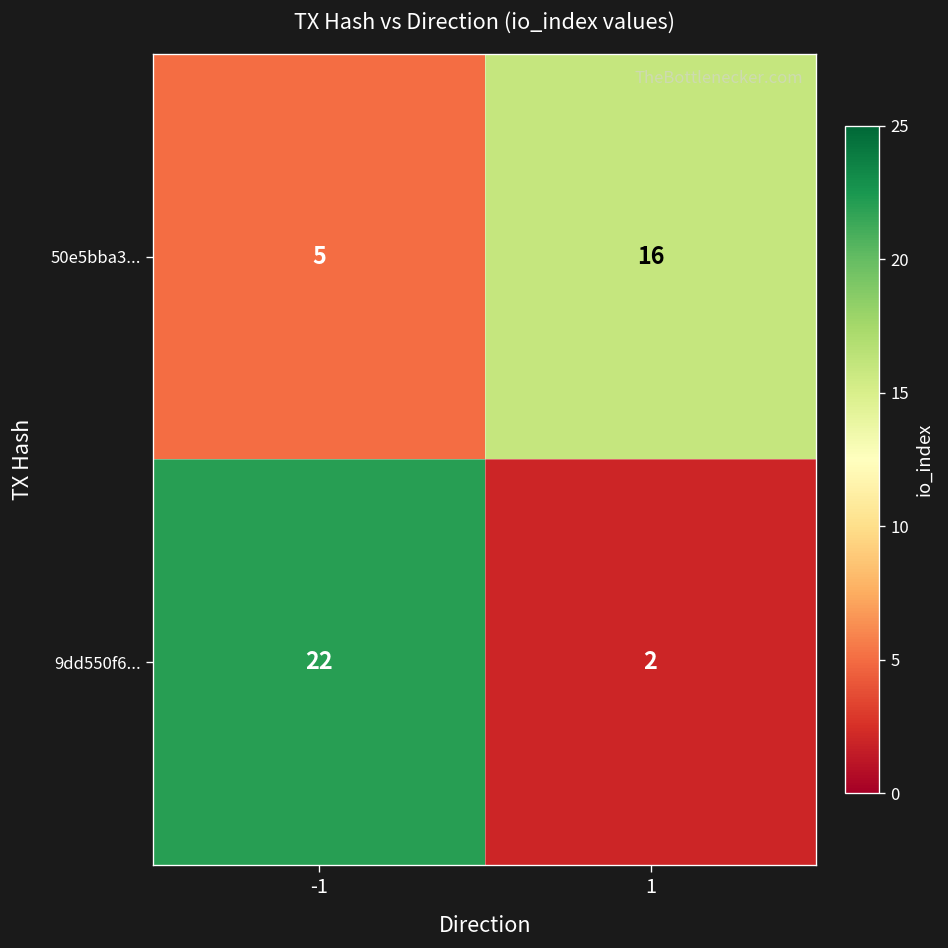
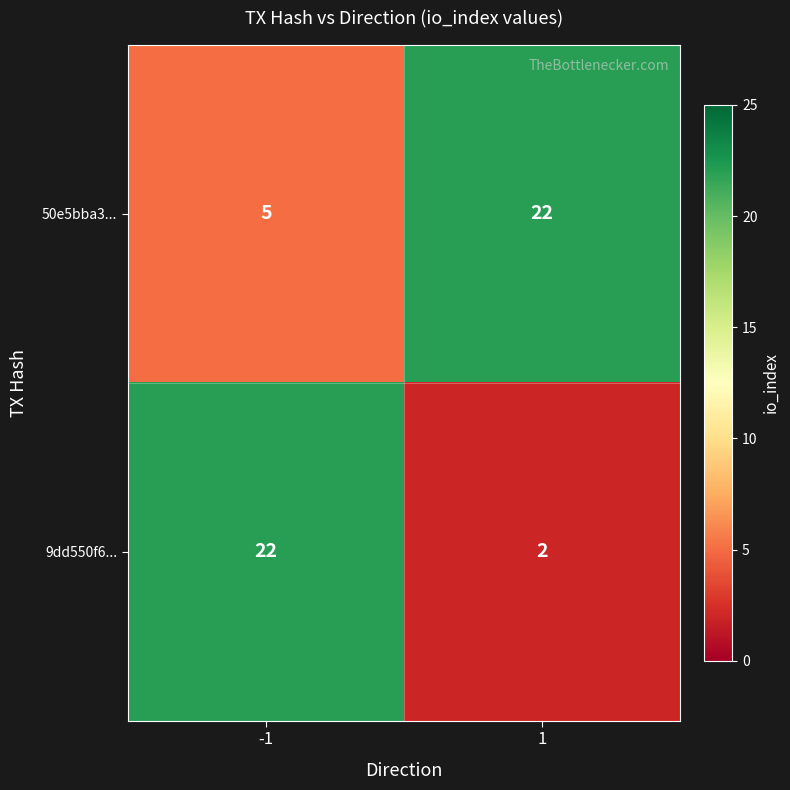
  {
    "50e5bba3...": {
      "-1": 5,
-     "1": 16
+     "1": 22
    },
    "9dd550f6...": {
      "-1": 22,
      "1": 2
    }
  }
